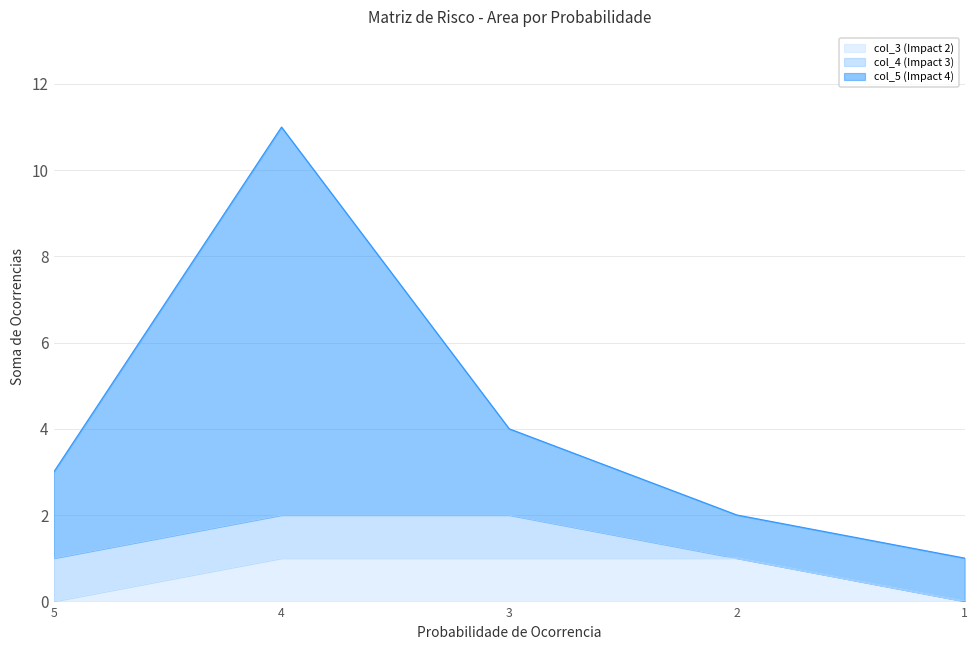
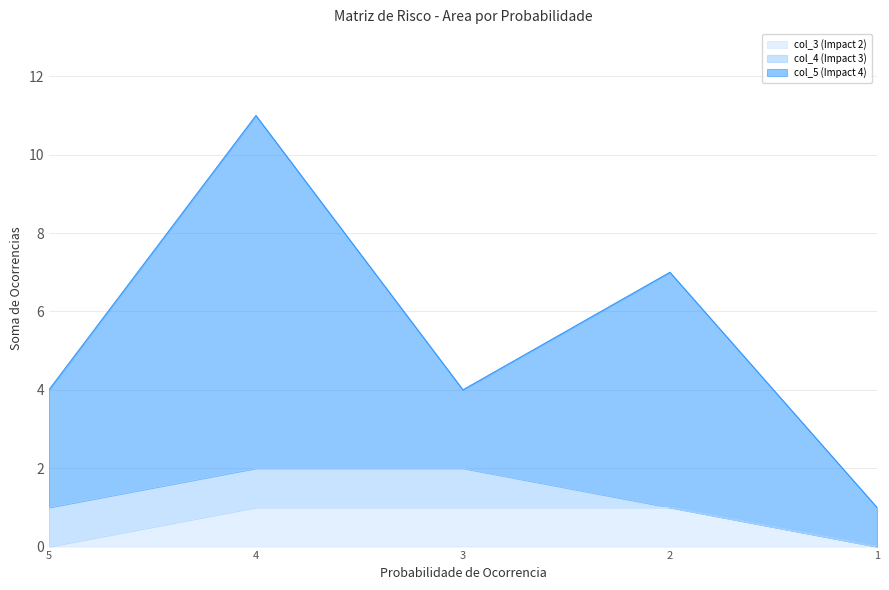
  {
    "col_5 (Impact 4)": {
-     "5": 2,
+     "5": 3,
      "4": 9,
      "3": 2,
-     "2": 1,
+     "2": 6,
      "1": 1
    }
  }
